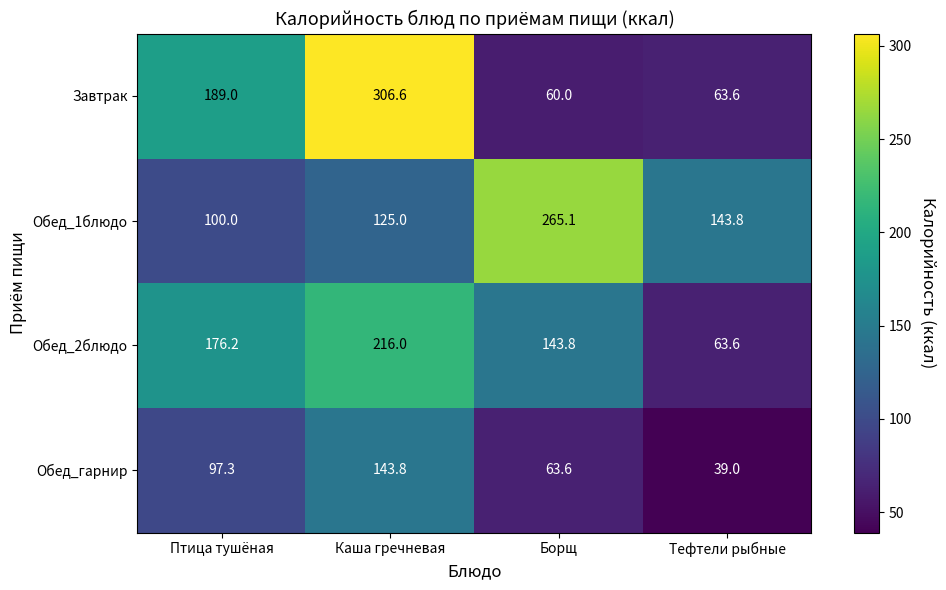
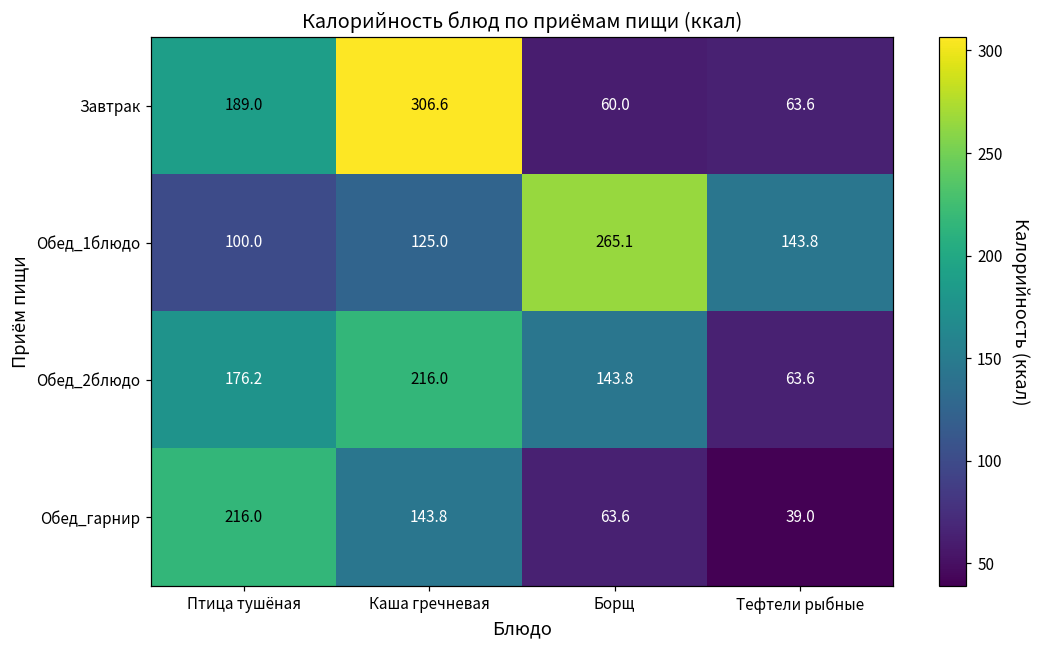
  {
    "Завтрак": {
      "Птица тушёная": 189.0,
      "Каша гречневая": 306.6,
      "Борщ": 60.0,
      "Тефтели рыбные": 63.6
    },
    "Обед_1блюдо": {
      "Птица тушёная": 100.0,
      "Каша гречневая": 125.0,
      "Борщ": 265.1,
      "Тефтели рыбные": 143.8
    },
    "Обед_2блюдо": {
      "Птица тушёная": 176.2,
      "Каша гречневая": 216.0,
      "Борщ": 143.8,
      "Тефтели рыбные": 63.6
    },
    "Обед_гарнир": {
-     "Птица тушёная": 97.3,
+     "Птица тушёная": 216.0,
      "Каша гречневая": 143.8,
      "Борщ": 63.6,
      "Тефтели рыбные": 39.0
    }
  }
